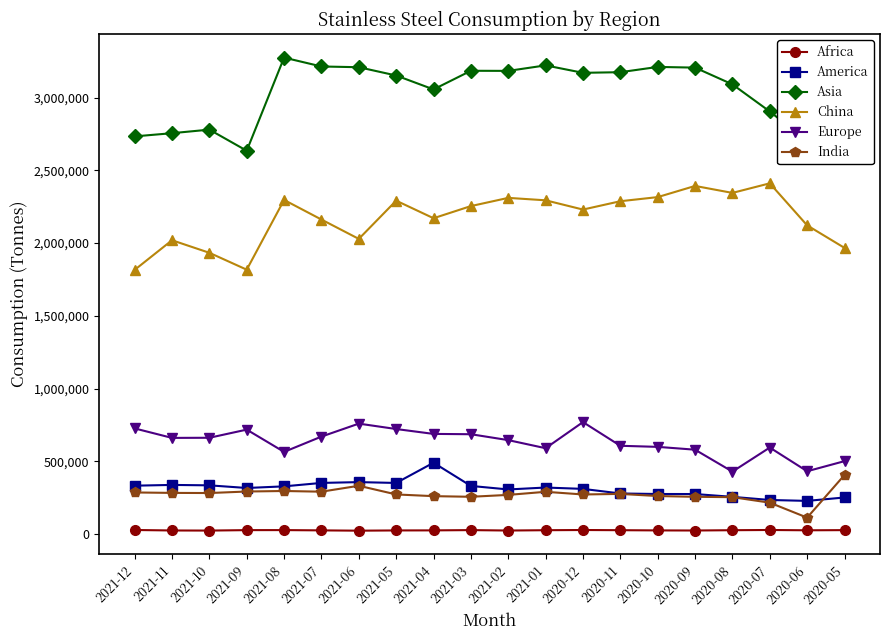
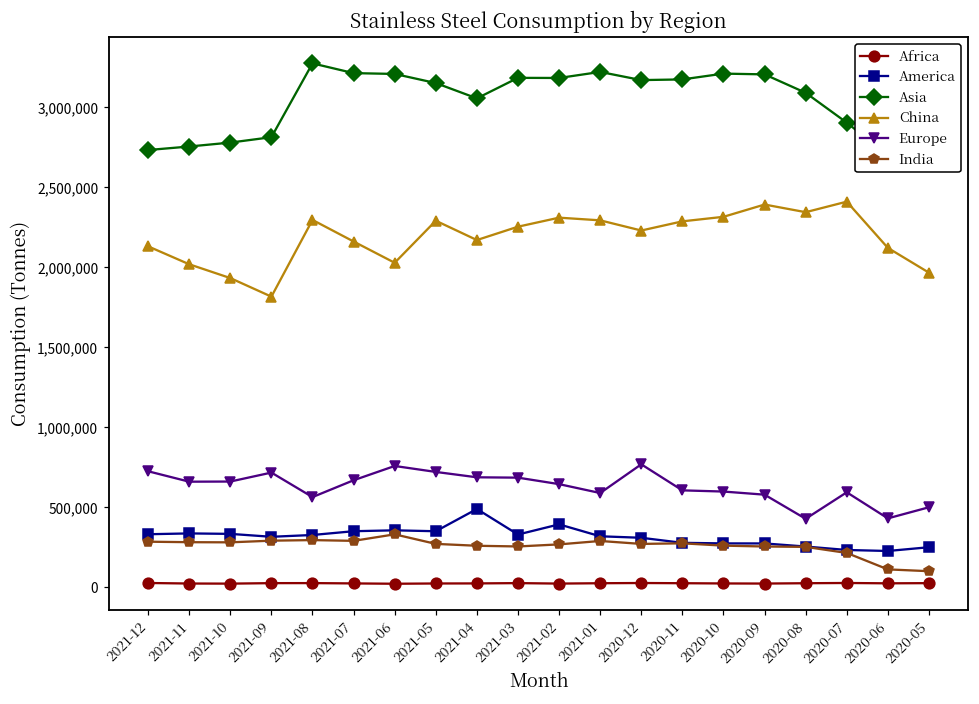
  {
    "Africa": {
      "2021-12": "30,000",
      "2021-11": "20,000",
      "2021-10": "20,000",
      "2021-09": "30,000",
      "2021-08": "30,000",
      "2021-07": "20,000",
      "2021-06": "20,000",
      "2021-05": "20,000",
      "2021-04": "20,000",
      "2021-03": "30,000",
      "2021-02": "20,000",
      "2021-01": "30,000",
      "2020-12": "30,000",
      "2020-11": "30,000",
      "2020-10": "20,000",
      "2020-09": "20,000",
      "2020-08": "30,000",
      "2020-07": "30,000",
      "2020-06": "30,000",
      "2020-05": "30,000"
    },
    "America": {
      "2021-12": "330,000",
      "2021-11": "340,000",
      "2021-10": "330,000",
      "2021-09": "320,000",
      "2021-08": "330,000",
      "2021-07": "350,000",
      "2021-06": "360,000",
      "2021-05": "350,000",
      "2021-04": "490,000",
      "2021-03": "330,000",
-     "2021-02": "310,000",
+     "2021-02": "390,000",
      "2021-01": "320,000",
      "2020-12": "310,000",
      "2020-09": "270,000",
      "2020-07": "230,000",
      "2020-06": "230,000",
      "2020-05": "250,000"
    },
    "Asia": {
      "2021-12": "2,730,000",
      "2021-11": "2,760,000",
      "2021-10": "2,780,000",
-     "2021-09": "2,630,000",
+     "2021-09": "2,810,000",
      "2021-08": "3,280,000",
      "2021-07": "3,210,000",
      "2021-06": "3,210,000",
      "2021-05": "3,150,000",
      "2021-04": "3,060,000",
      "2021-03": "3,180,000",
      "2021-02": "3,180,000",
      "2021-01": "3,220,000",
      "2020-12": "3,170,000",
      "2020-11": "3,170,000",
      "2020-10": "3,210,000",
      "2020-09": "3,210,000",
      "2020-08": "3,090,000",
      "2020-07": "2,900,000"
    },
    "China": {
-     "2021-12": "1,820,000",
+     "2021-12": "2,130,000",
      "2021-11": "2,020,000",
      "2021-10": "1,930,000",
      "2021-09": "1,820,000",
      "2021-08": "2,300,000",
      "2021-07": "2,160,000",
      "2021-06": "2,030,000",
      "2021-05": "2,290,000",
      "2021-04": "2,170,000",
      "2021-03": "2,250,000",
      "2021-02": "2,310,000",
      "2021-01": "2,290,000",
      "2020-12": "2,230,000",
      "2020-11": "2,290,000",
      "2020-10": "2,320,000",
      "2020-09": "2,390,000",
      "2020-08": "2,350,000",
      "2020-07": "2,410,000",
      "2020-06": "2,120,000",
      "2020-05": "1,970,000"
    },
    "Europe": {
      "2021-12": "730,000",
      "2021-11": "660,000",
      "2021-10": "660,000",
      "2021-09": "720,000",
      "2021-08": "560,000",
      "2021-07": "670,000",
      "2021-06": "760,000",
      "2021-05": "720,000",
      "2021-04": "690,000",
      "2021-03": "690,000",
      "2021-02": "650,000",
      "2021-01": "590,000",
      "2020-12": "770,000",
      "2020-11": "610,000",
      "2020-10": "600,000",
      "2020-09": "580,000",
      "2020-08": "430,000",
      "2020-07": "590,000",
      "2020-06": "430,000",
      "2020-05": "500,000"
    },
    "India": {
      "2021-12": "290,000",
      "2021-11": "280,000",
      "2021-10": "280,000",
      "2021-09": "290,000",
      "2021-08": "300,000",
      "2021-07": "290,000",
      "2021-06": "330,000",
      "2021-05": "270,000",
      "2021-04": "260,000",
      "2021-03": "260,000",
      "2021-02": "270,000",
      "2021-01": "290,000",
      "2020-12": "270,000",
      "2020-09": "260,000",
      "2020-07": "220,000",
      "2020-06": "110,000",
-     "2020-05": "410,000"
+     "2020-05": "100,000"
    }
  }
